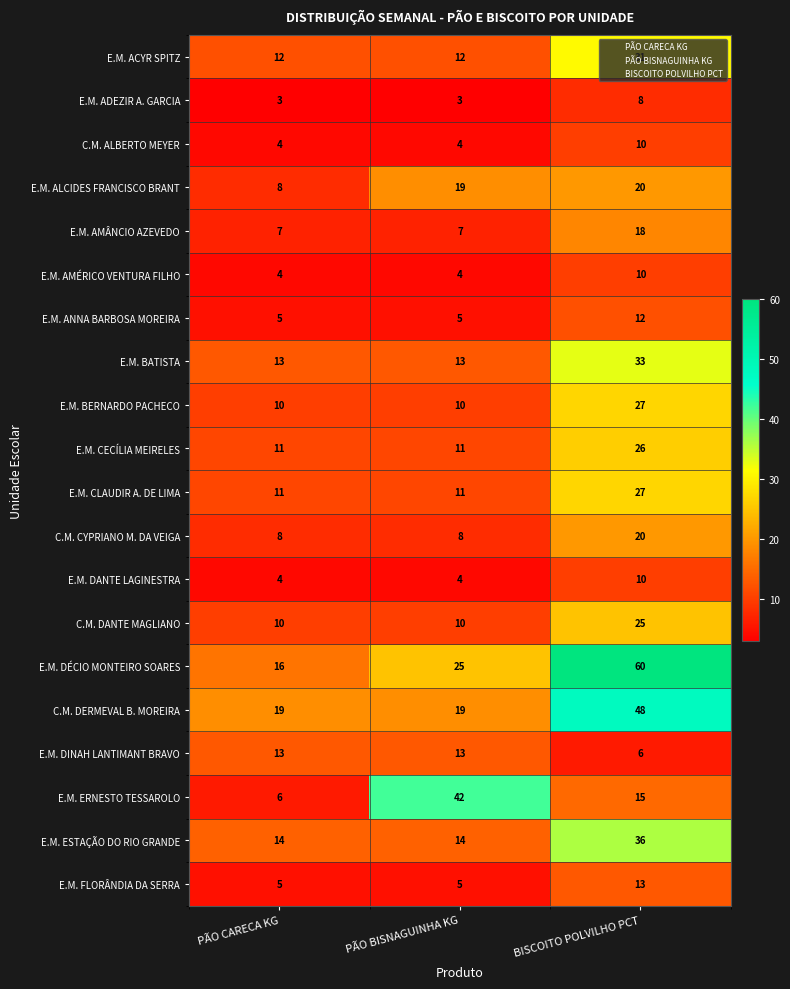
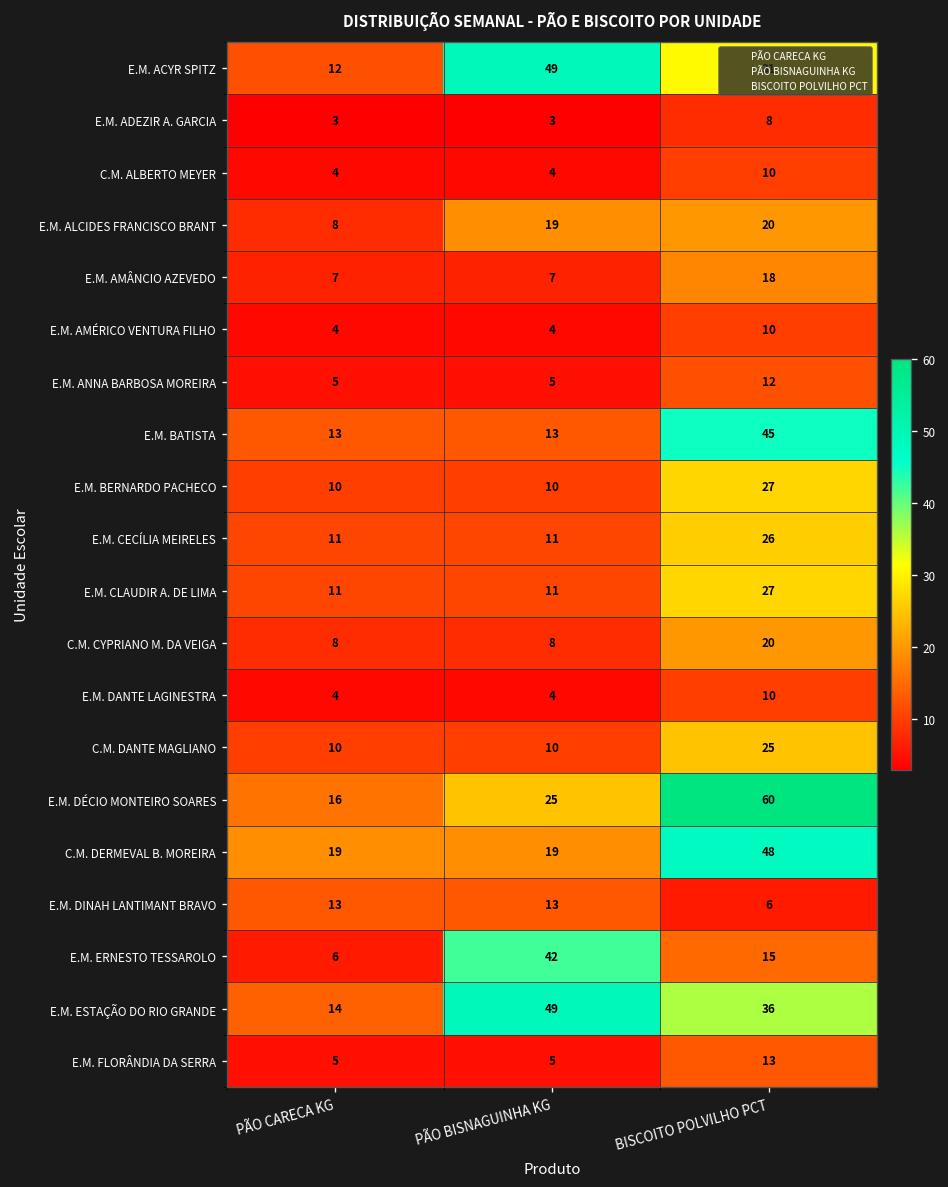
  {
    "E.M. ACYR SPITZ": {
      "PÃO CARECA KG": 12,
-     "PÃO BISNAGUINHA KG": 12
+     "PÃO BISNAGUINHA KG": 49
    },
    "E.M. ADEZIR A. GARCIA": {
      "PÃO CARECA KG": 3,
      "PÃO BISNAGUINHA KG": 3,
      "BISCOITO POLVILHO PCT": 8
    },
    "C.M. ALBERTO MEYER": {
      "PÃO CARECA KG": 4,
      "PÃO BISNAGUINHA KG": 4,
      "BISCOITO POLVILHO PCT": 10
    },
    "E.M. ALCIDES FRANCISCO BRANT": {
      "PÃO CARECA KG": 8,
      "PÃO BISNAGUINHA KG": 19,
      "BISCOITO POLVILHO PCT": 20
    },
    "E.M. AMÂNCIO AZEVEDO": {
      "PÃO CARECA KG": 7,
      "PÃO BISNAGUINHA KG": 7,
      "BISCOITO POLVILHO PCT": 18
    },
    "E.M. AMÉRICO VENTURA FILHO": {
      "PÃO CARECA KG": 4,
      "PÃO BISNAGUINHA KG": 4,
      "BISCOITO POLVILHO PCT": 10
    },
    "E.M. ANNA BARBOSA MOREIRA": {
      "PÃO CARECA KG": 5,
      "PÃO BISNAGUINHA KG": 5,
      "BISCOITO POLVILHO PCT": 12
    },
    "E.M. BATISTA": {
      "PÃO CARECA KG": 13,
      "PÃO BISNAGUINHA KG": 13,
-     "BISCOITO POLVILHO PCT": 33
+     "BISCOITO POLVILHO PCT": 45
    },
    "E.M. BERNARDO PACHECO": {
      "PÃO CARECA KG": 10,
      "PÃO BISNAGUINHA KG": 10,
      "BISCOITO POLVILHO PCT": 27
    },
    "E.M. CECÍLIA MEIRELES": {
      "PÃO CARECA KG": 11,
      "PÃO BISNAGUINHA KG": 11,
      "BISCOITO POLVILHO PCT": 26
    },
    "E.M. CLAUDIR A. DE LIMA": {
      "PÃO CARECA KG": 11,
      "PÃO BISNAGUINHA KG": 11,
      "BISCOITO POLVILHO PCT": 27
    },
    "C.M. CYPRIANO M. DA VEIGA": {
      "PÃO CARECA KG": 8,
      "PÃO BISNAGUINHA KG": 8,
      "BISCOITO POLVILHO PCT": 20
    },
    "E.M. DANTE LAGINESTRA": {
      "PÃO CARECA KG": 4,
      "PÃO BISNAGUINHA KG": 4,
      "BISCOITO POLVILHO PCT": 10
    },
    "C.M. DANTE MAGLIANO": {
      "PÃO CARECA KG": 10,
      "PÃO BISNAGUINHA KG": 10,
      "BISCOITO POLVILHO PCT": 25
    },
    "E.M. DÉCIO MONTEIRO SOARES": {
      "PÃO CARECA KG": 16,
      "PÃO BISNAGUINHA KG": 25,
      "BISCOITO POLVILHO PCT": 60
    },
    "C.M. DERMEVAL B. MOREIRA": {
      "PÃO CARECA KG": 19,
      "PÃO BISNAGUINHA KG": 19,
      "BISCOITO POLVILHO PCT": 48
    },
    "E.M. DINAH LANTIMANT BRAVO": {
      "PÃO CARECA KG": 13,
      "PÃO BISNAGUINHA KG": 13,
      "BISCOITO POLVILHO PCT": 6
    },
    "E.M. ERNESTO TESSAROLO": {
      "PÃO CARECA KG": 6,
      "PÃO BISNAGUINHA KG": 42,
      "BISCOITO POLVILHO PCT": 15
    },
    "E.M. ESTAÇÃO DO RIO GRANDE": {
      "PÃO CARECA KG": 14,
-     "PÃO BISNAGUINHA KG": 14,
+     "PÃO BISNAGUINHA KG": 49,
      "BISCOITO POLVILHO PCT": 36
    },
    "E.M. FLORÂNDIA DA SERRA": {
      "PÃO CARECA KG": 5,
      "PÃO BISNAGUINHA KG": 5,
      "BISCOITO POLVILHO PCT": 13
    }
  }
